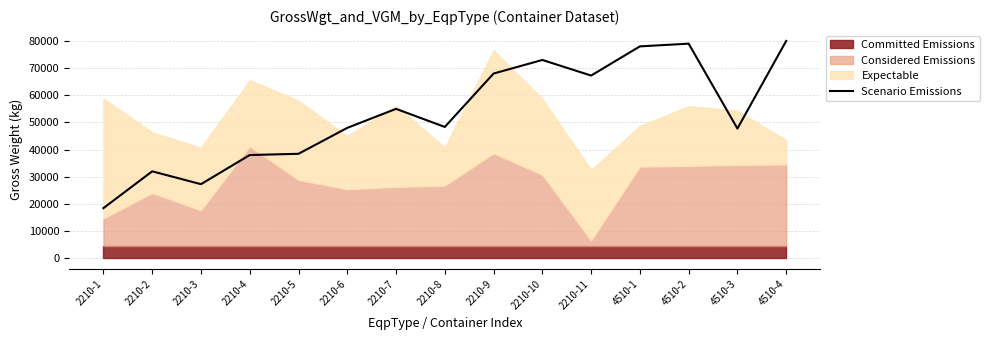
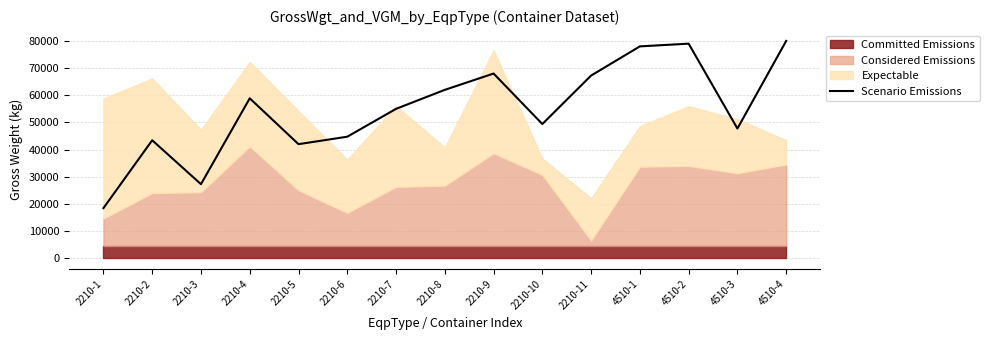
  {
    "Scenario Emissions": {
      "2210-1": 18000,
-     "2210-2": 32000,
+     "2210-2": 43000,
      "2210-3": 27000,
-     "2210-4": 38000,
-     "2210-5": 38000,
-     "2210-6": 48000,
+     "2210-4": 59000,
+     "2210-5": 42000,
+     "2210-6": 45000,
      "2210-7": 55000,
-     "2210-8": 48000,
+     "2210-8": 62000,
      "2210-9": 68000,
-     "2210-10": 73000,
+     "2210-10": 49000,
      "2210-11": 67000,
      "4510-1": 78000,
      "4510-2": 79000,
      "4510-3": 48000,
      "4510-4": 80000
    },
    "Committed Emissions": {
      "2210-1": 5000,
      "2210-2": 5000,
      "2210-3": 5000,
      "2210-4": 5000,
      "2210-5": 5000,
      "2210-6": 5000,
      "2210-7": 5000,
      "2210-8": 5000,
      "2210-9": 5000,
      "2210-10": 5000,
      "2210-11": 5000,
      "4510-1": 5000,
      "4510-2": 5000,
      "4510-3": 5000,
      "4510-4": 5000
    },
    "Considered Emissions": {
      "2210-1": 10000,
      "2210-2": 19000,
-     "2210-3": 13000,
+     "2210-3": 20000,
      "2210-4": 37000,
-     "2210-5": 24000,
-     "2210-6": 21000,
+     "2210-5": 21000,
+     "2210-6": 12000,
      "2210-7": 22000,
      "2210-8": 22000,
      "2210-9": 34000,
      "2210-10": 26000,
      "2210-11": 2000,
      "4510-1": 29000,
      "4510-2": 29000,
-     "4510-3": 30000,
+     "4510-3": 27000,
      "4510-4": 30000
    },
    "Expectable": {
      "2210-1": 44000,
-     "2210-2": 22000,
+     "2210-2": 42000,
      "2210-3": 23000,
-     "2210-4": 24000,
+     "2210-4": 31000,
      "2210-5": 29000,
      "2210-6": 20000,
      "2210-7": 30000,
      "2210-8": 14000,
      "2210-9": 38000,
-     "2210-10": 28000,
-     "2210-11": 26000,
+     "2210-10": 6000,
+     "2210-11": 16000,
      "4510-1": 15000,
      "4510-2": 22000,
      "4510-3": 20000,
      "4510-4": 9000
    }
  }
